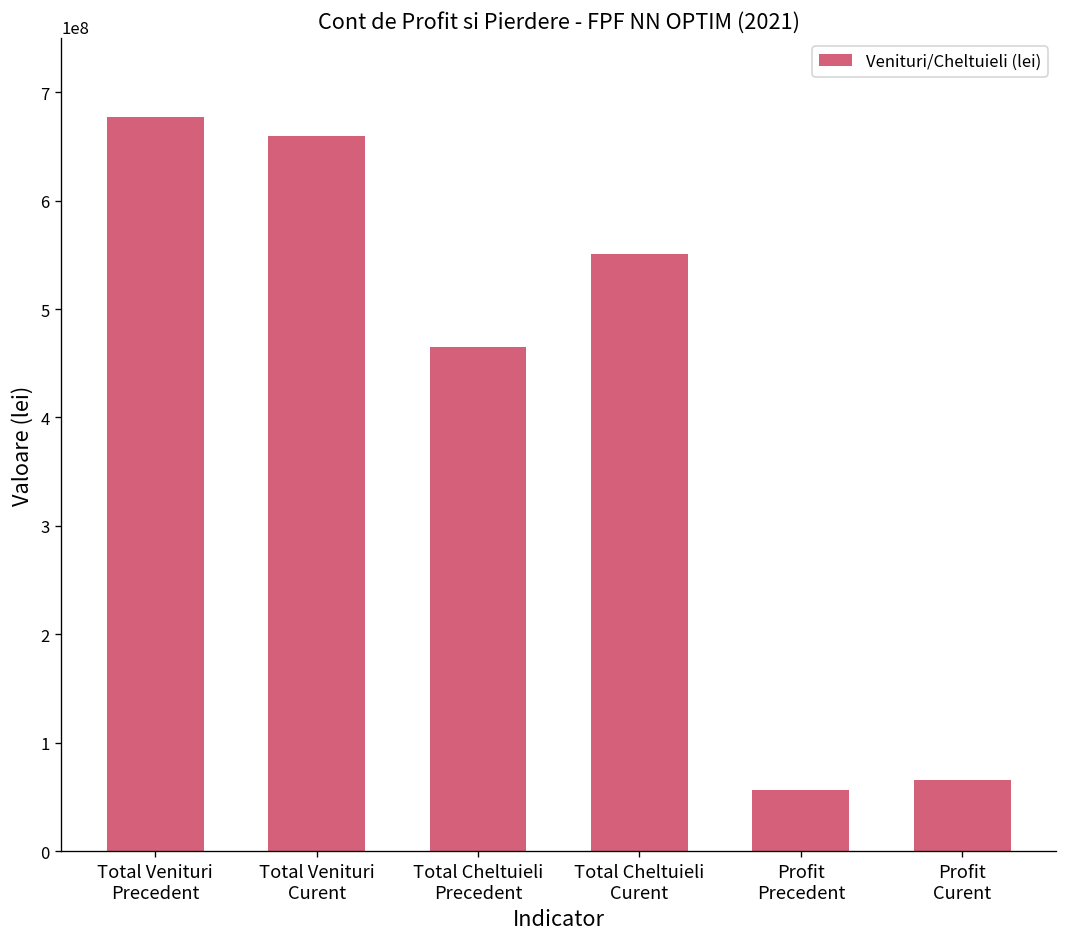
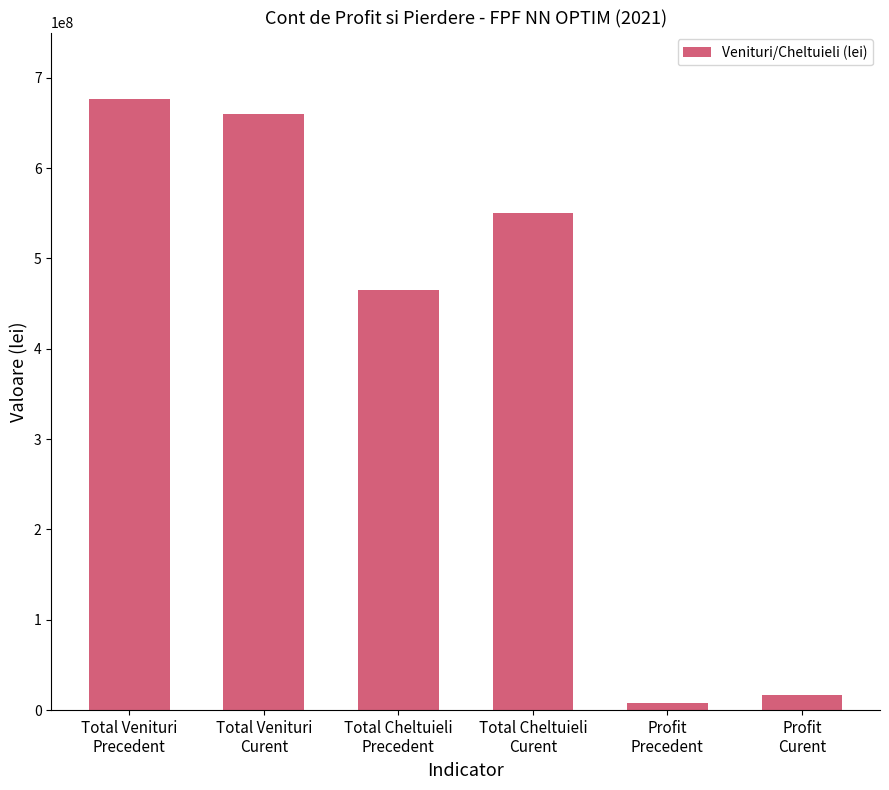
  {
    "Total Venituri Precedent": 680000000,
    "Total Venituri Curent": 660000000,
    "Total Cheltuieli Precedent": 470000000,
    "Total Cheltuieli Curent": 550000000,
-   "Profit Precedent": 60000000,
-   "Profit Curent": 70000000
+   "Profit Precedent": 10000000,
+   "Profit Curent": 20000000
  }
